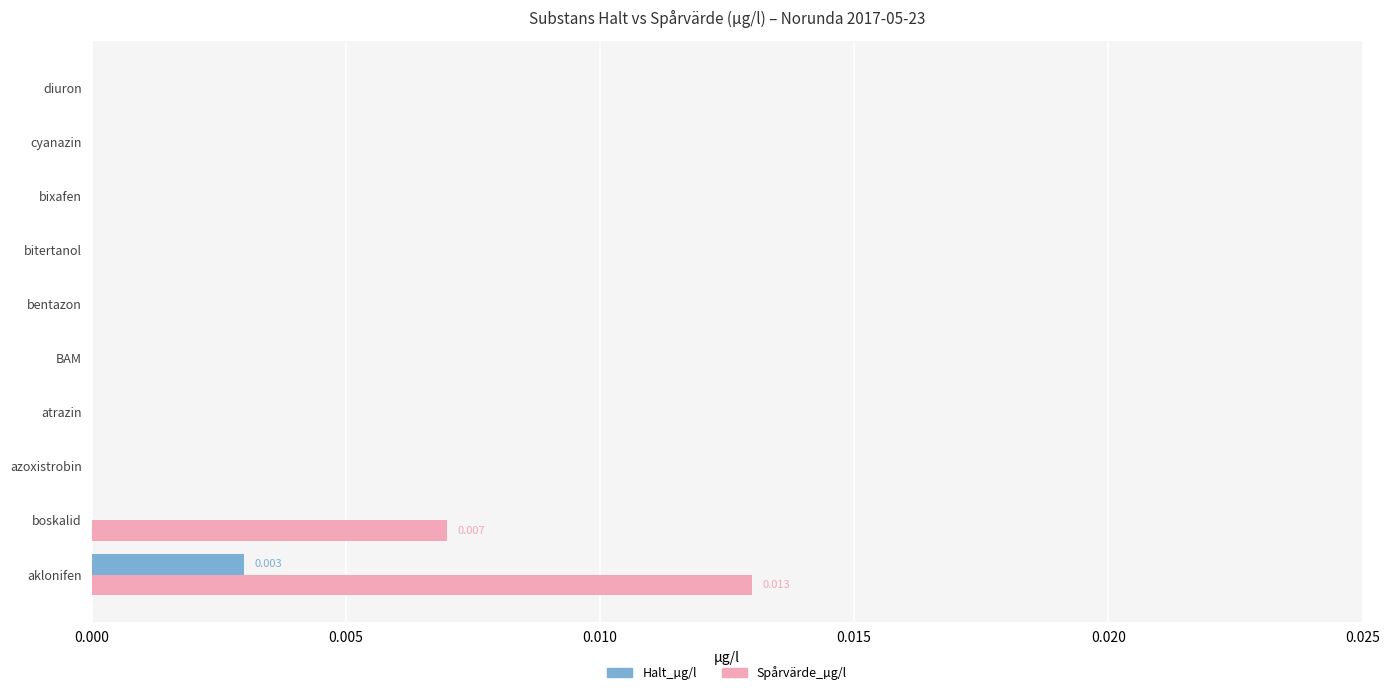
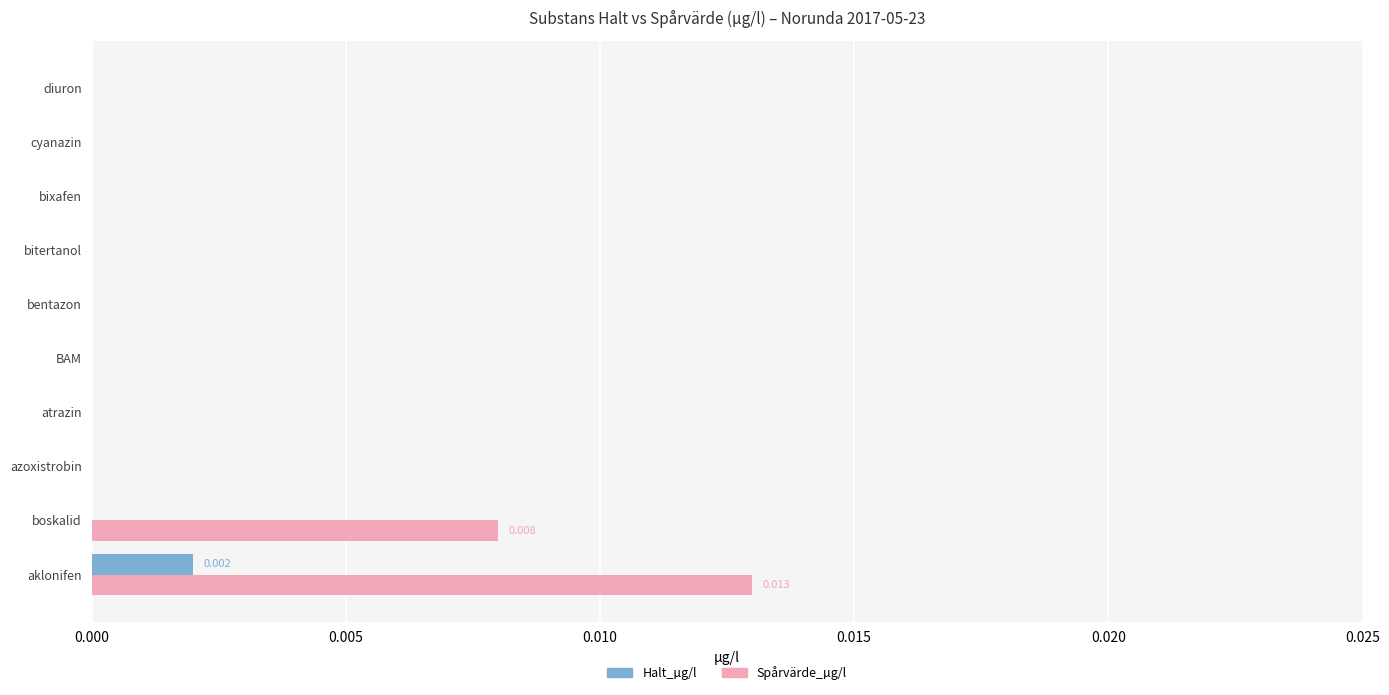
  {
    "Halt_µg/l": {
-     "aklonifen": 0.003
+     "aklonifen": 0.002
    },
    "Spårvärde_µg/l": {
-     "boskalid": 0.007,
+     "boskalid": 0.008,
      "aklonifen": 0.013
    }
  }
